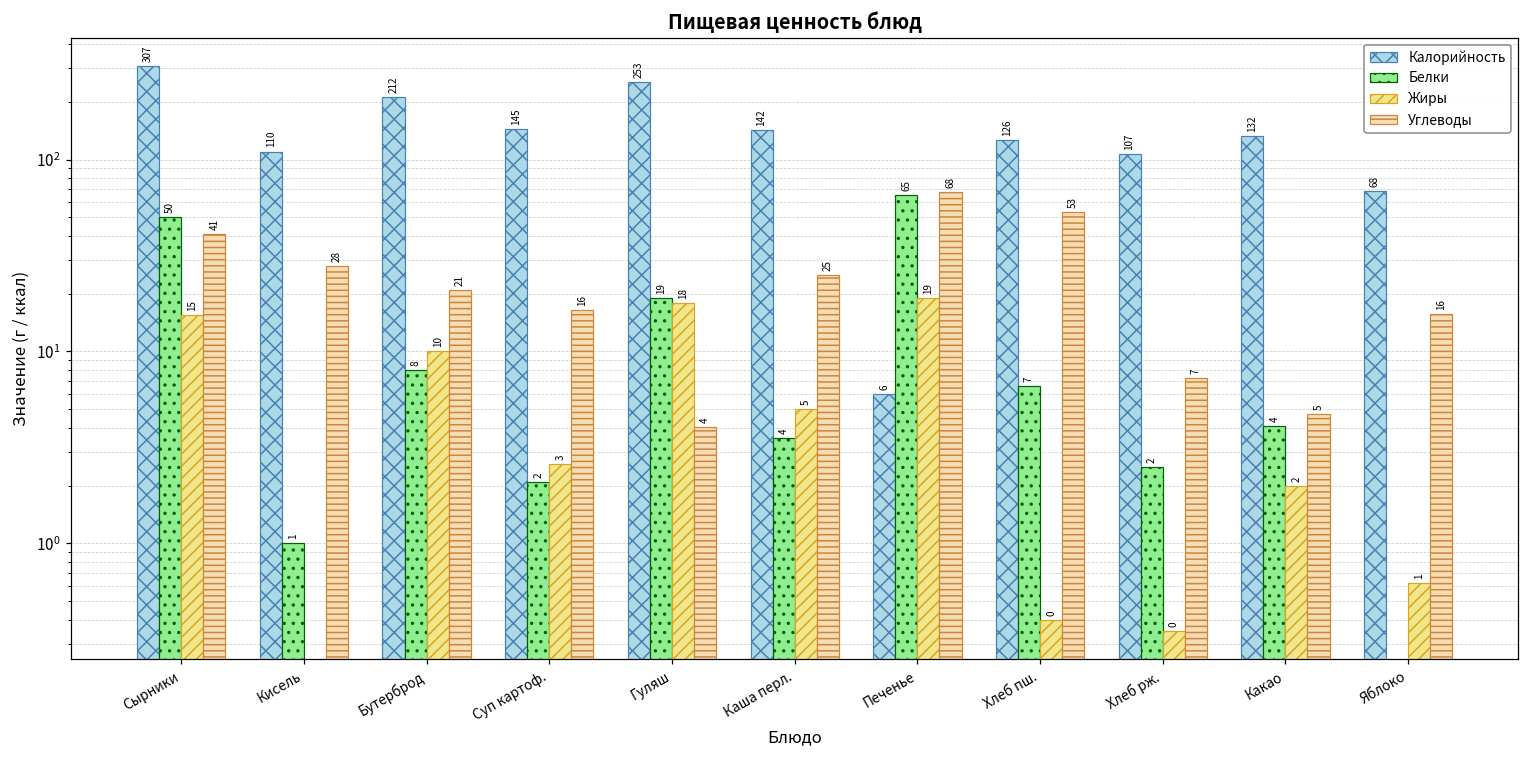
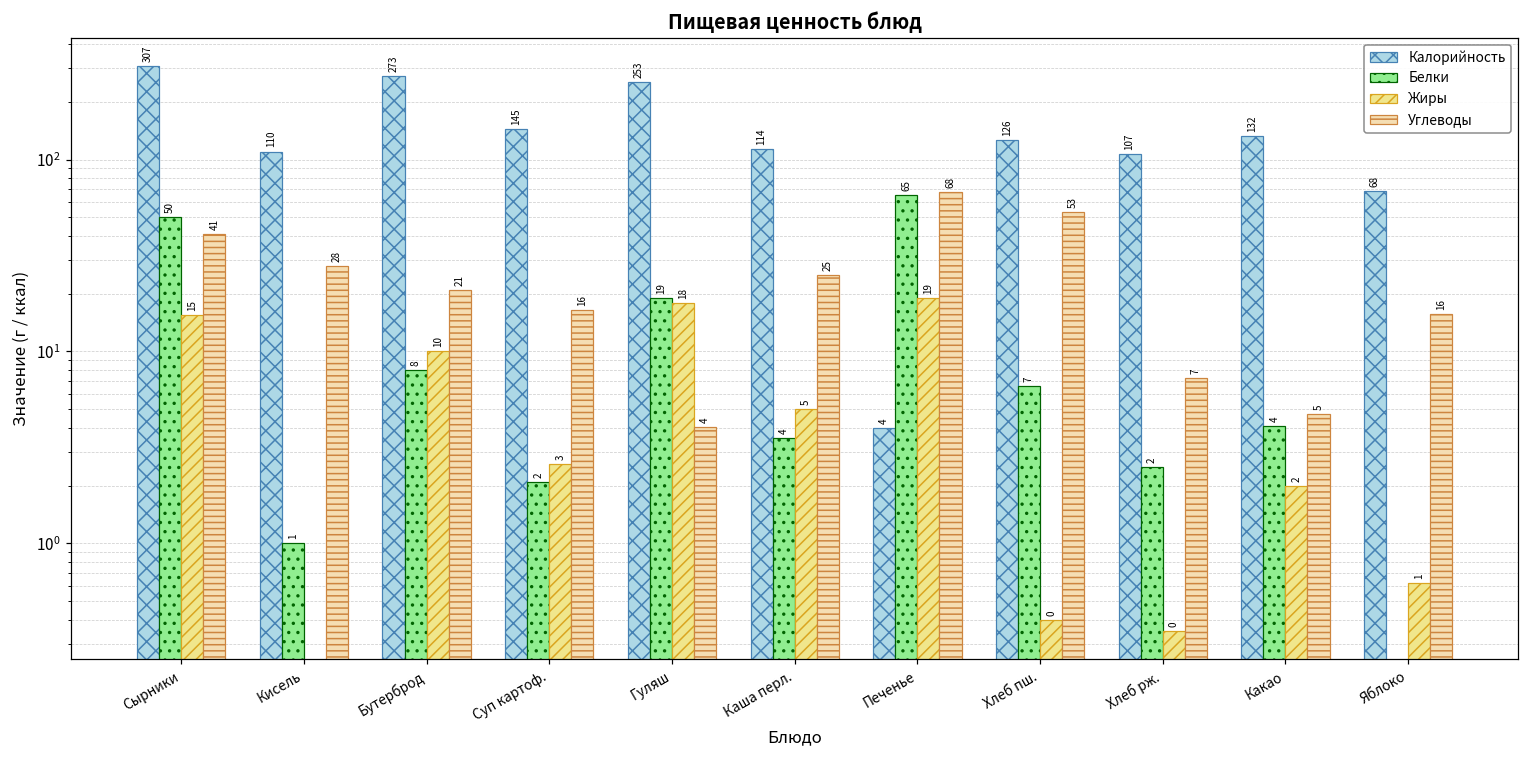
  {
    "Калорийность": {
      "Сырники": 307,
      "Кисель": 110,
-     "Бутерброд": 212,
+     "Бутерброд": 273,
      "Суп картоф.": 145,
      "Гуляш": 253,
-     "Каша перл.": 142,
-     "Печенье": 6,
+     "Каша перл.": 114,
+     "Печенье": 4,
      "Хлеб пш.": 126,
      "Хлеб рж.": 107,
      "Какао": 132,
      "Яблоко": 68
    },
    "Белки": {
      "Сырники": 50,
      "Кисель": 1,
      "Бутерброд": 8,
      "Суп картоф.": 2,
      "Гуляш": 19,
      "Каша перл.": 4,
      "Печенье": 65,
      "Хлеб пш.": 7,
      "Хлеб рж.": 2,
      "Какао": 4
    }
  }
